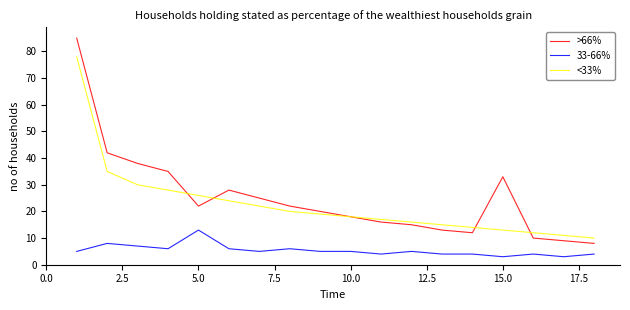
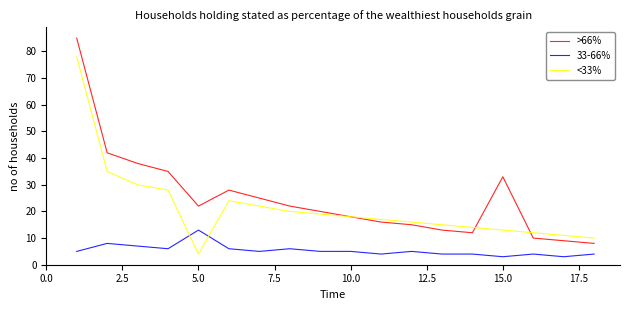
  {
    ">66%": {
      "5.0": 22,
      "15.0": 33
    },
    "33-66%": {
      "5.0": 13,
      "10.0": 5,
      "15.0": 3
    },
    "<33%": {
-     "5.0": 26,
+     "5.0": 4,
      "15.0": 13
    }
  }
